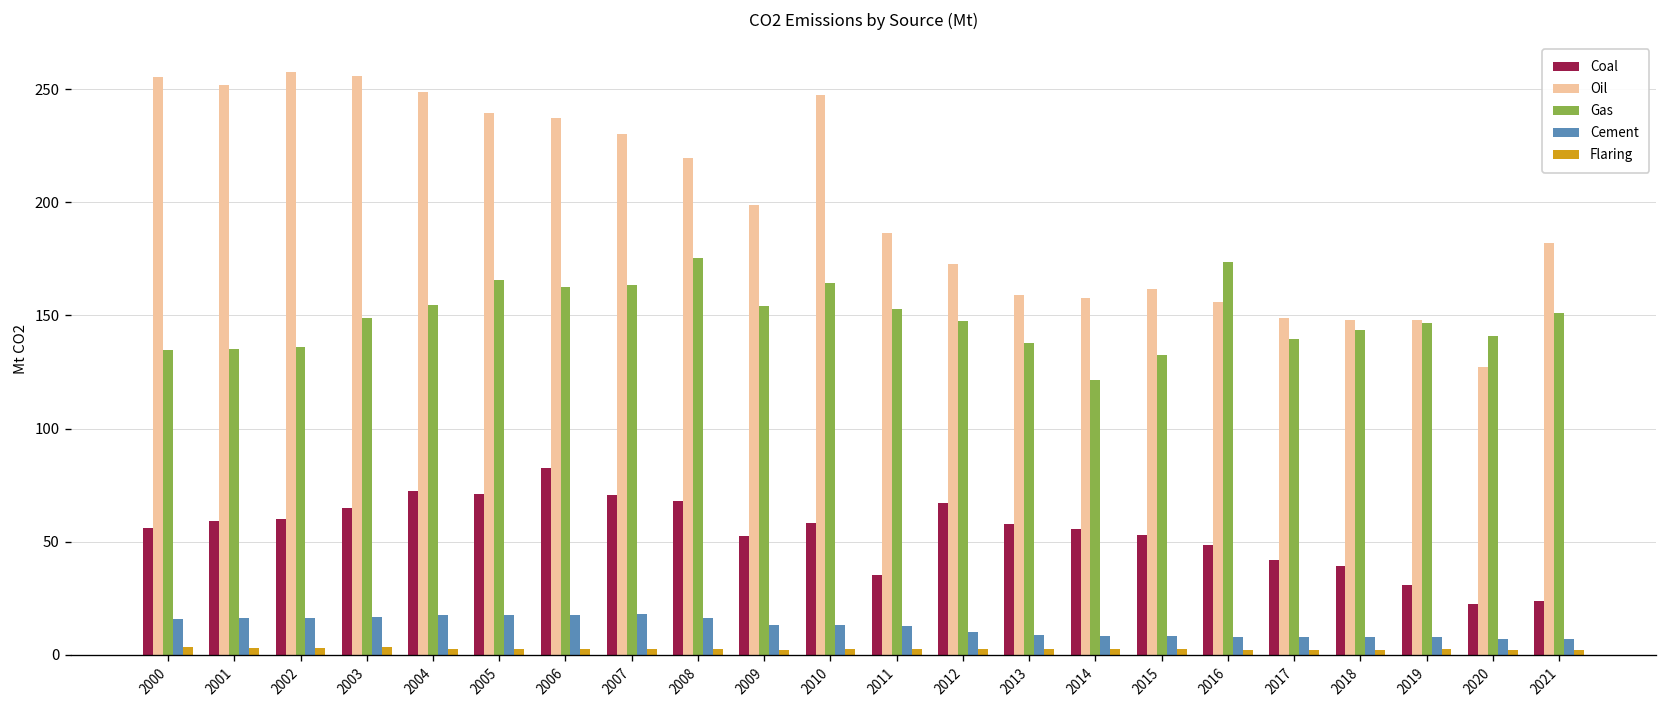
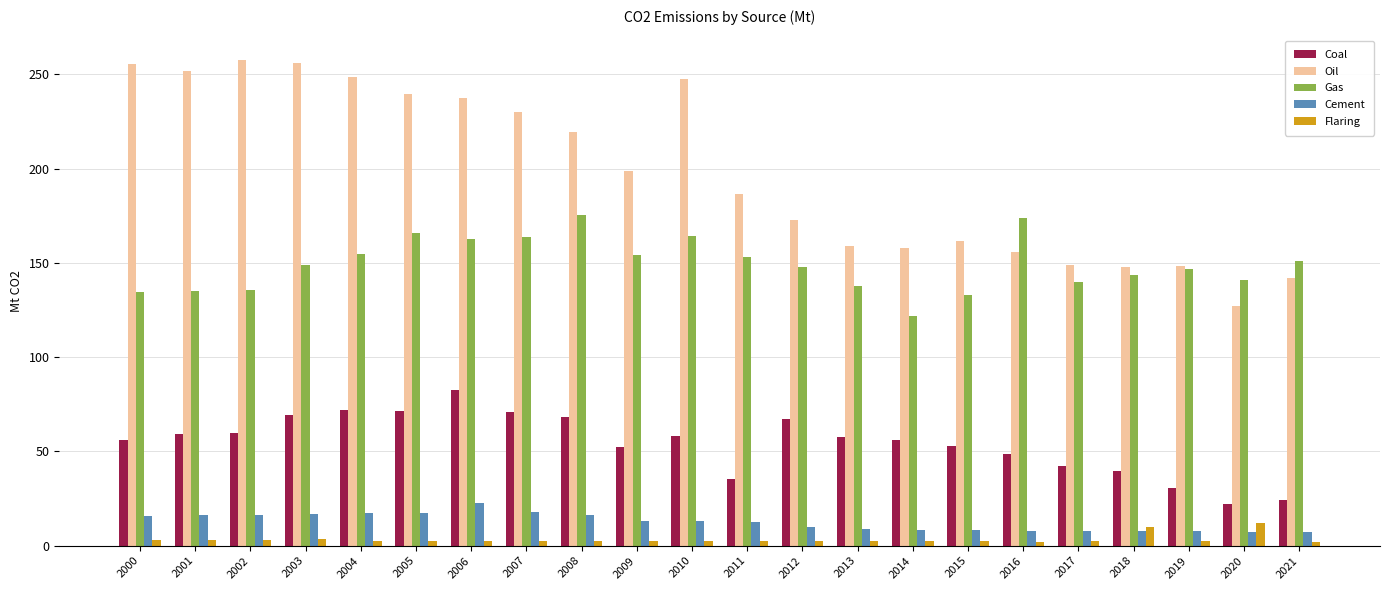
  {
    "Coal": {
      "2000": 56,
      "2001": 59,
      "2002": 60,
-     "2003": 65,
+     "2003": 69,
      "2004": 72,
      "2005": 71,
      "2006": 83,
      "2007": 71,
      "2008": 68,
      "2009": 52,
      "2010": 58,
      "2011": 35,
      "2012": 67,
      "2013": 58,
      "2014": 56,
      "2015": 53,
      "2016": 49,
      "2017": 42,
      "2018": 39,
      "2019": 31,
      "2020": 22,
      "2021": 24
    },
    "Oil": {
      "2000": 256,
      "2001": 252,
      "2002": 258,
      "2003": 256,
      "2004": 249,
      "2005": 239,
      "2006": 237,
      "2007": 230,
      "2008": 219,
      "2009": 199,
      "2010": 247,
      "2011": 186,
      "2012": 173,
      "2013": 159,
      "2014": 158,
      "2015": 162,
      "2016": 156,
      "2017": 149,
      "2018": 148,
      "2019": 148,
      "2020": 127,
-     "2021": 182
+     "2021": 142
    },
    "Gas": {
      "2000": 135,
      "2001": 135,
      "2002": 136,
      "2003": 149,
      "2004": 155,
      "2005": 166,
      "2006": 163,
      "2007": 164,
      "2008": 175,
      "2009": 154,
      "2010": 164,
      "2011": 153,
      "2012": 148,
      "2013": 138,
      "2014": 122,
      "2015": 133,
      "2016": 174,
      "2017": 140,
      "2018": 144,
      "2019": 147,
      "2020": 141,
      "2021": 151
    },
    "Cement": {
      "2000": 16,
      "2001": 16,
      "2002": 16,
      "2003": 17,
      "2004": 17,
      "2005": 17,
-     "2006": 17,
+     "2006": 22,
      "2007": 18,
      "2008": 16,
      "2009": 13,
      "2010": 13,
      "2011": 13,
      "2012": 10,
      "2013": 9,
      "2014": 8,
      "2015": 8,
      "2016": 8,
      "2017": 8,
      "2018": 8,
      "2019": 8,
      "2020": 7,
      "2021": 7
    },
    "Flaring": {
      "2000": 3,
      "2001": 3,
      "2002": 3,
      "2003": 3,
      "2004": 3,
      "2005": 3,
      "2006": 3,
      "2007": 3,
      "2008": 3,
      "2009": 2,
      "2010": 2,
      "2011": 3,
      "2012": 3,
      "2013": 3,
      "2014": 3,
      "2015": 3,
      "2016": 2,
      "2017": 2,
-     "2018": 2,
+     "2018": 10,
      "2019": 3,
-     "2020": 2,
+     "2020": 12,
      "2021": 2
    }
  }
